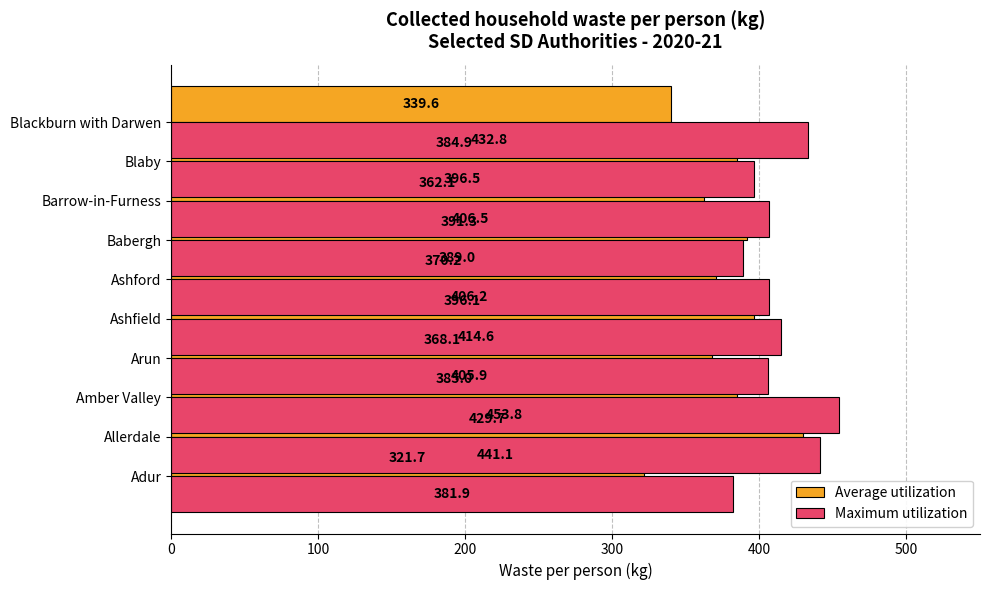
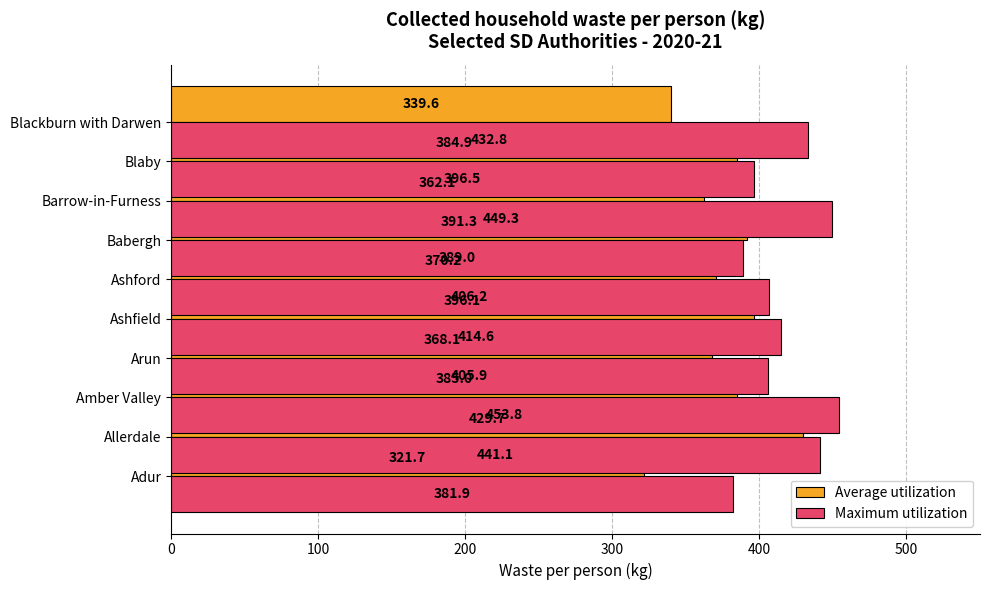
  {
    "Average utilization": {
      "Blackburn with Darwen": 339.6
    },
    "Maximum utilization": {
-     "Barrow-in-Furness": 406.5,
+     "Barrow-in-Furness": 449.3,
      "Adur": 381.9
    }
  }
